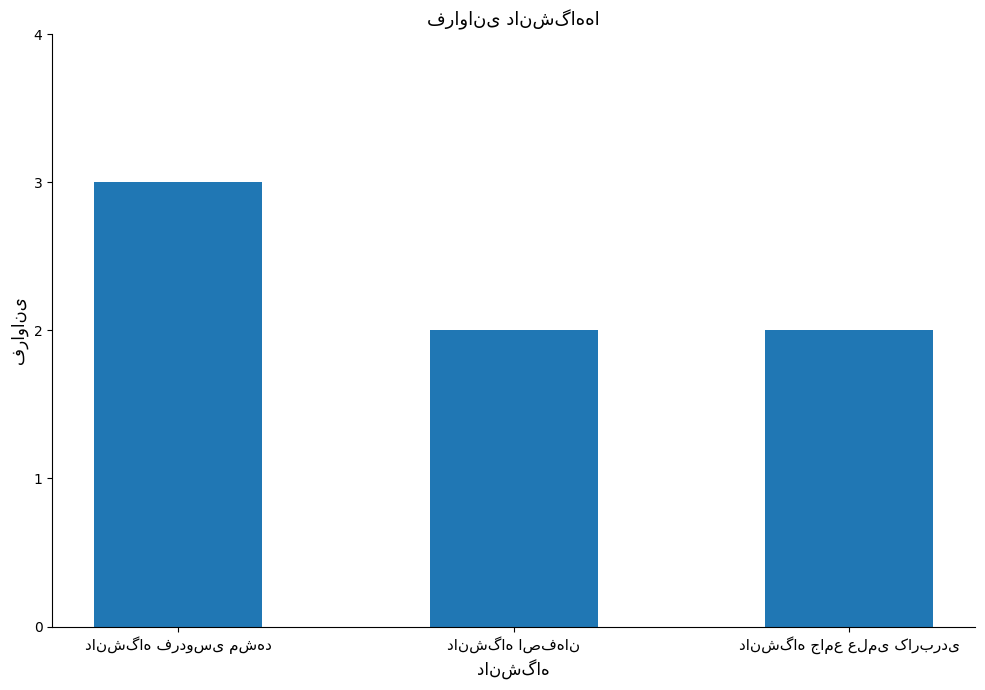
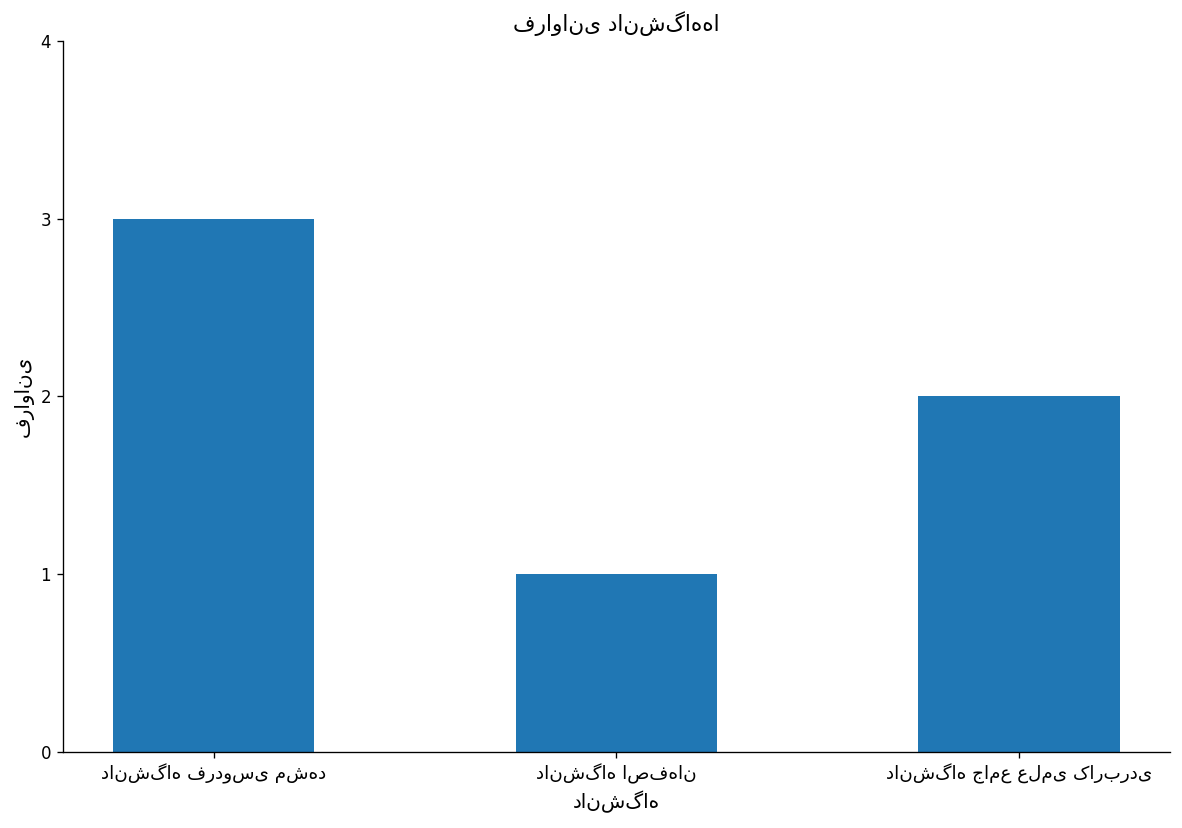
  {
    "دانشگاه فردوسی مشهد": 3,
-   "دانشگاه اصفهان": 2,
+   "دانشگاه اصفهان": 1,
    "دانشگاه جامع علمی کاربردی": 2
  }
